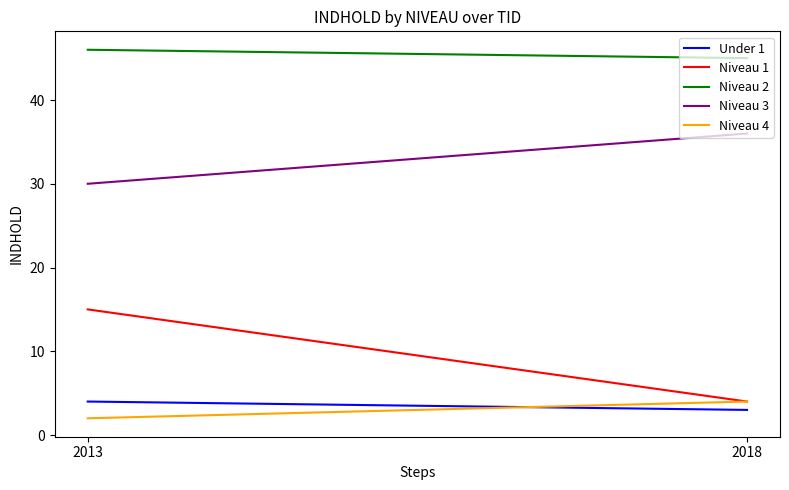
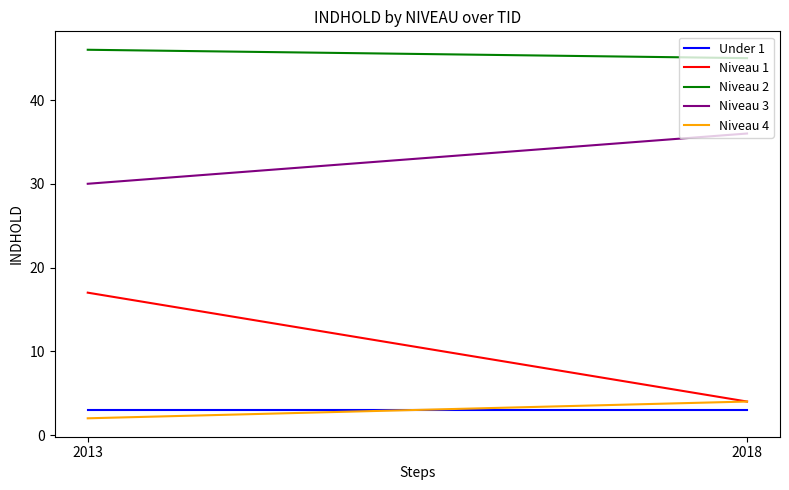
  {
    "Under 1": {
-     "2013": 4,
+     "2013": 3,
      "2018": 3
    },
    "Niveau 1": {
-     "2013": 15
+     "2013": 17
    },
    "Niveau 2": {
      "2013": 46
    },
    "Niveau 3": {
      "2013": 30
    },
    "Niveau 4": {
      "2013": 2
    }
  }
